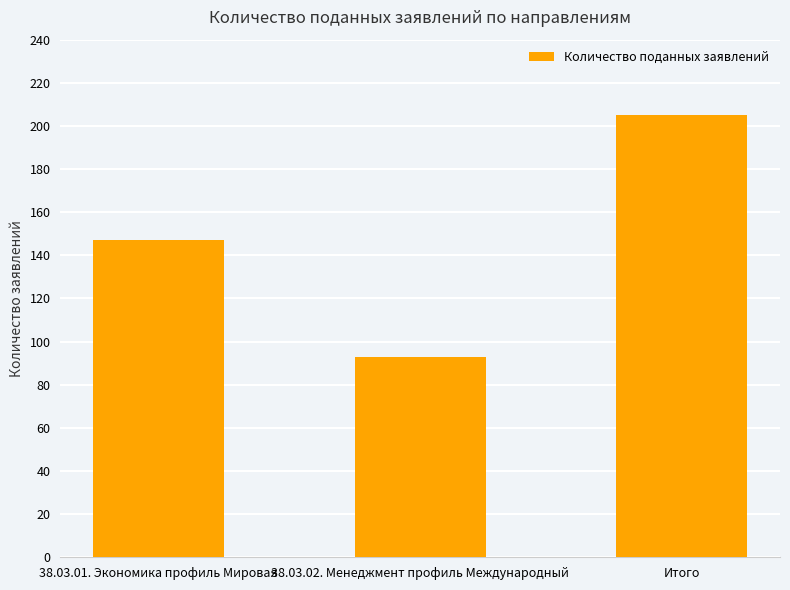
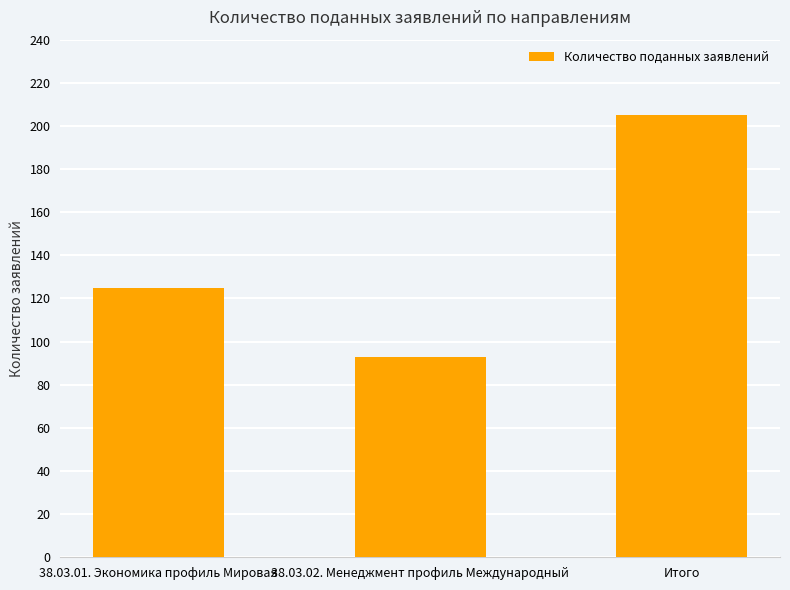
  {
-   "38.03.01. Экономика профиль Мировая": 147,
+   "38.03.01. Экономика профиль Мировая": 125,
    "38.03.02. Менеджмент профиль Международный": 93,
    "Итого": 205
  }
